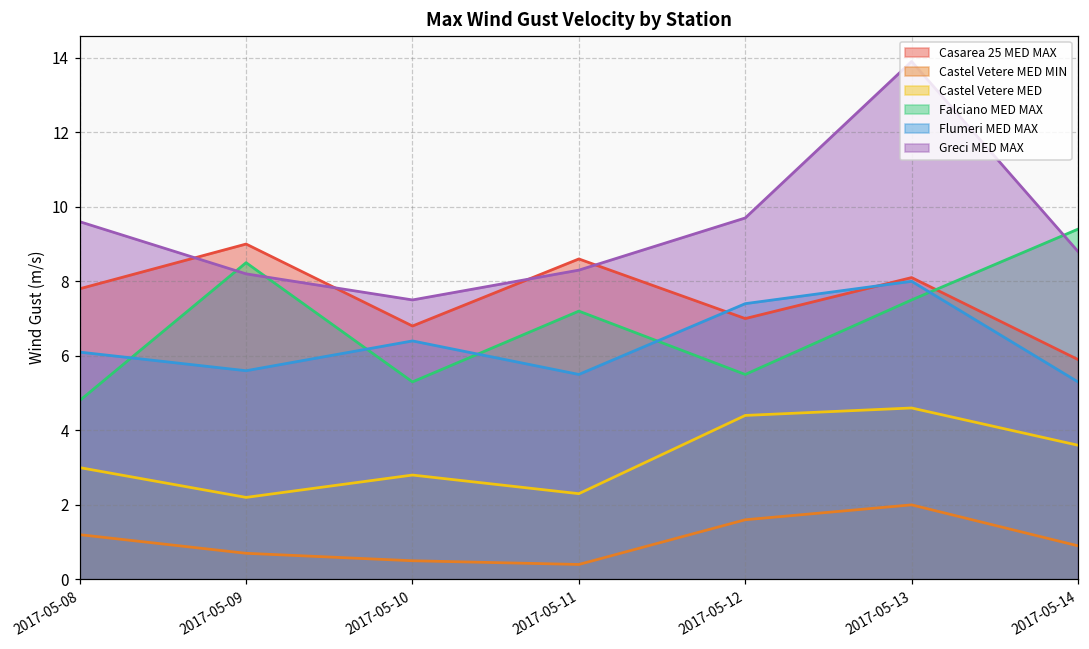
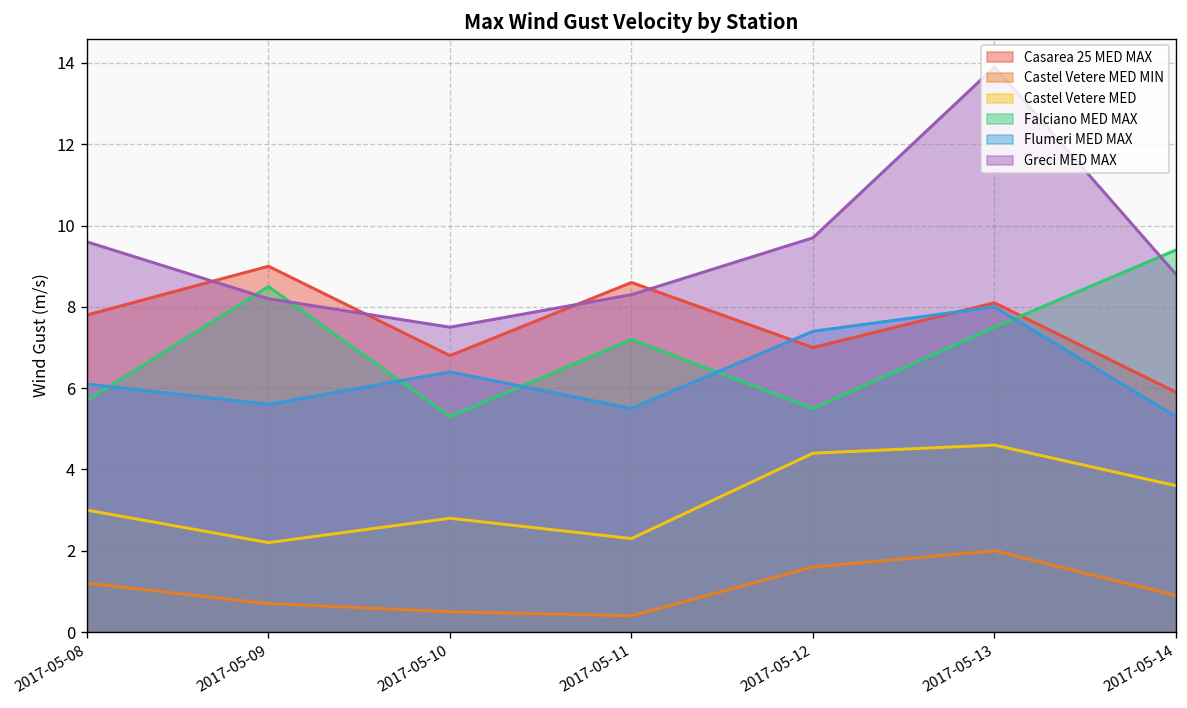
  {
    "Falciano MED MAX": {
-     "2017-05-08": 4.8,
+     "2017-05-08": 5.7,
      "2017-05-09": 8.5,
      "2017-05-10": 5.3,
      "2017-05-11": 7.2,
      "2017-05-12": 5.5,
      "2017-05-13": 7.5,
      "2017-05-14": 9.4
    },
    "Flumeri MED MAX": {
      "2017-05-08": 6.1,
      "2017-05-09": 5.6,
      "2017-05-10": 6.4,
      "2017-05-11": 5.5,
      "2017-05-12": 7.4,
      "2017-05-13": 8.0,
      "2017-05-14": 5.3
    },
    "Greci MED MAX": {
      "2017-05-08": 9.6,
      "2017-05-09": 8.2,
      "2017-05-10": 7.5,
      "2017-05-11": 8.3,
      "2017-05-12": 9.7,
      "2017-05-14": 8.8
    }
  }
